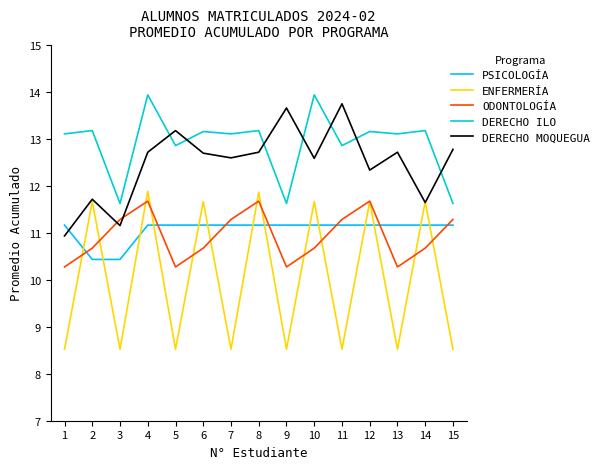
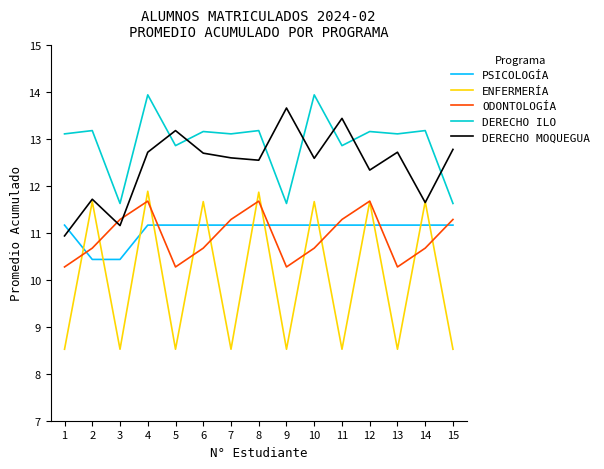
  {
    "ENFERMERÍA": {
      "1": 8.5,
      "3": 8.5,
      "4": 11.9,
      "5": 8.5,
      "6": 11.7,
      "7": 8.5,
      "8": 11.9,
      "9": 8.5,
      "10": 11.7,
      "11": 8.5,
      "13": 8.5,
      "15": 8.5
    },
    "ODONTOLOGÍA": {
      "1": 10.3,
      "2": 10.7,
      "3": 11.3,
      "4": 11.7,
      "5": 10.3,
      "6": 10.7,
      "7": 11.3,
      "8": 11.7,
      "9": 10.3,
      "10": 10.7,
      "11": 11.3,
      "13": 10.3,
      "14": 10.7,
      "15": 11.3
    },
    "DERECHO MOQUEGUA": {
      "1": 10.9,
      "3": 11.2,
      "4": 12.7,
      "5": 13.2,
      "6": 12.7,
      "7": 12.6,
-     "8": 12.7,
+     "8": 12.5,
      "9": 13.7,
      "10": 12.6,
-     "11": 13.7,
+     "11": 13.4,
      "12": 12.3,
      "13": 12.7,
      "15": 12.8
    }
  }
